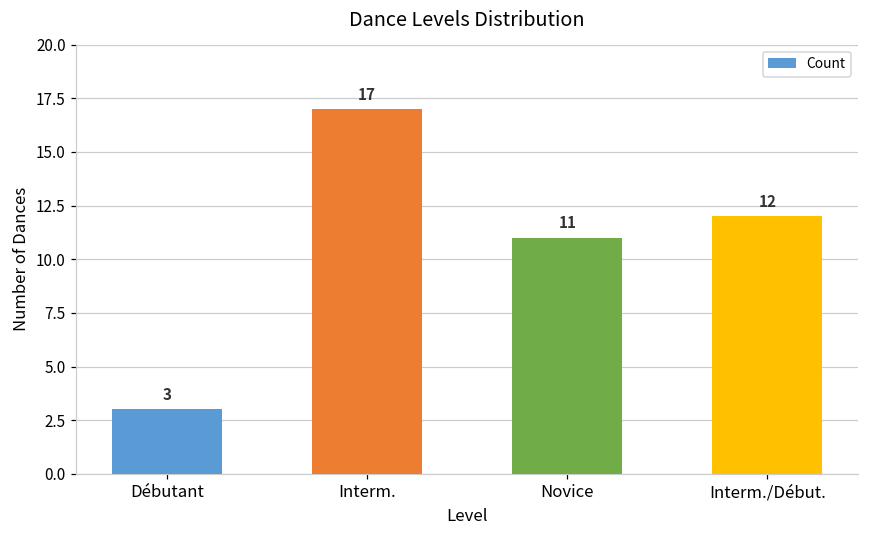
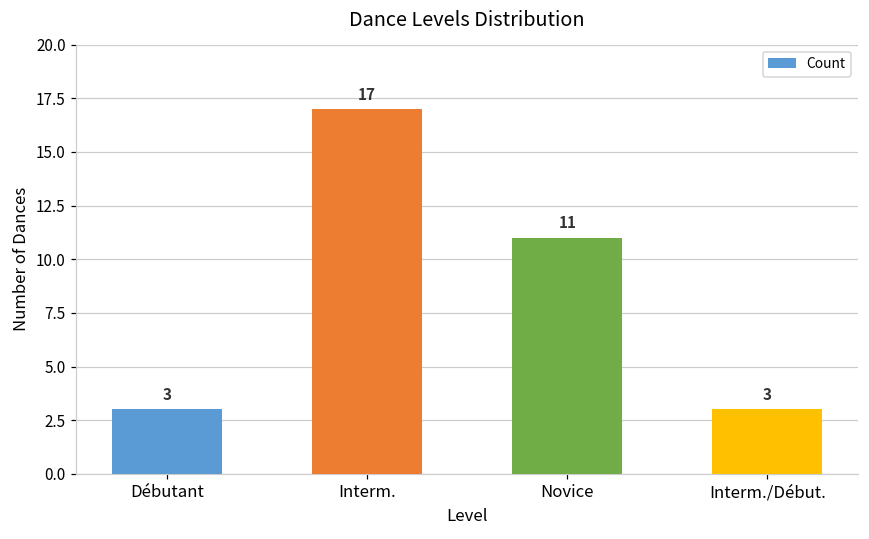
  {
    "Débutant": 3,
    "Interm.": 17,
    "Novice": 11,
-   "Interm./Début.": 12
+   "Interm./Début.": 3
  }
